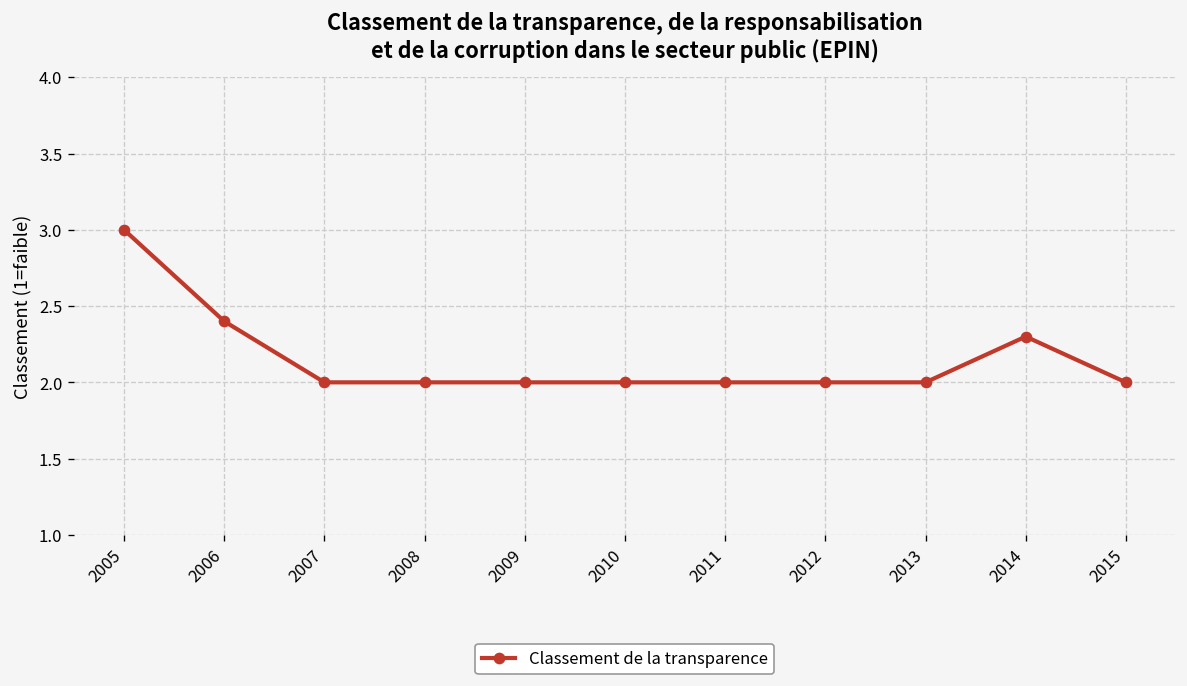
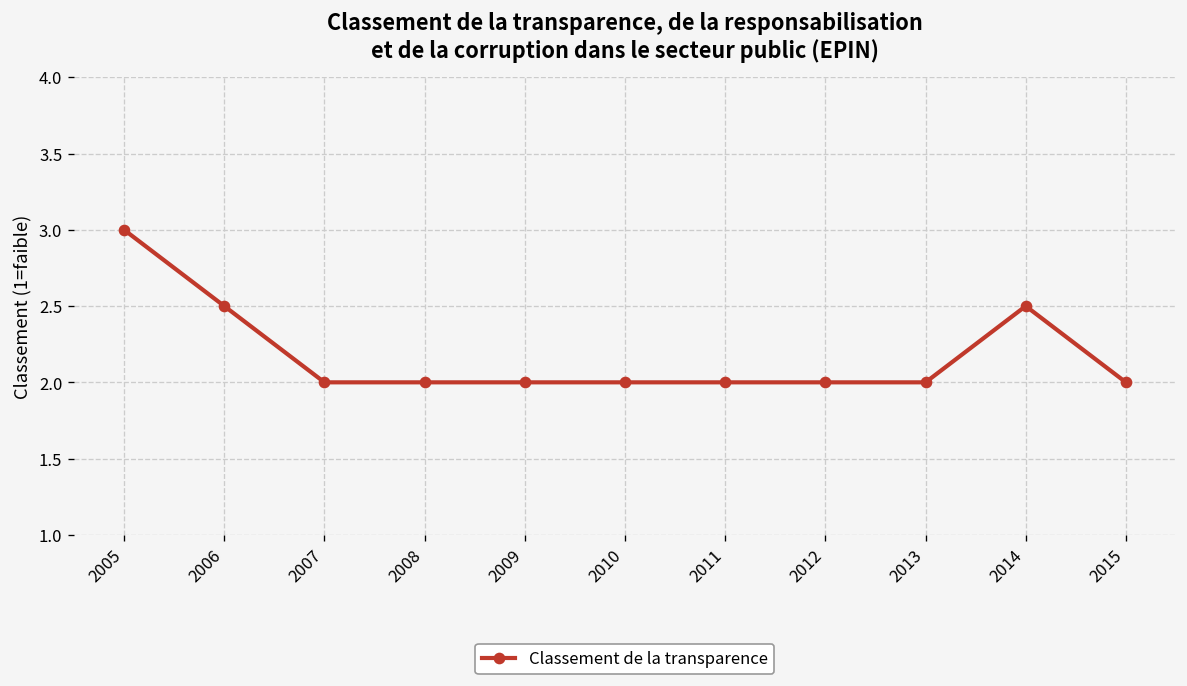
  {
    "2005": 3.0,
-   "2006": 2.4,
+   "2006": 2.5,
    "2007": 2.0,
    "2008": 2.0,
    "2009": 2.0,
    "2010": 2.0,
    "2011": 2.0,
    "2012": 2.0,
    "2013": 2.0,
-   "2014": 2.3,
+   "2014": 2.5,
    "2015": 2.0
  }
